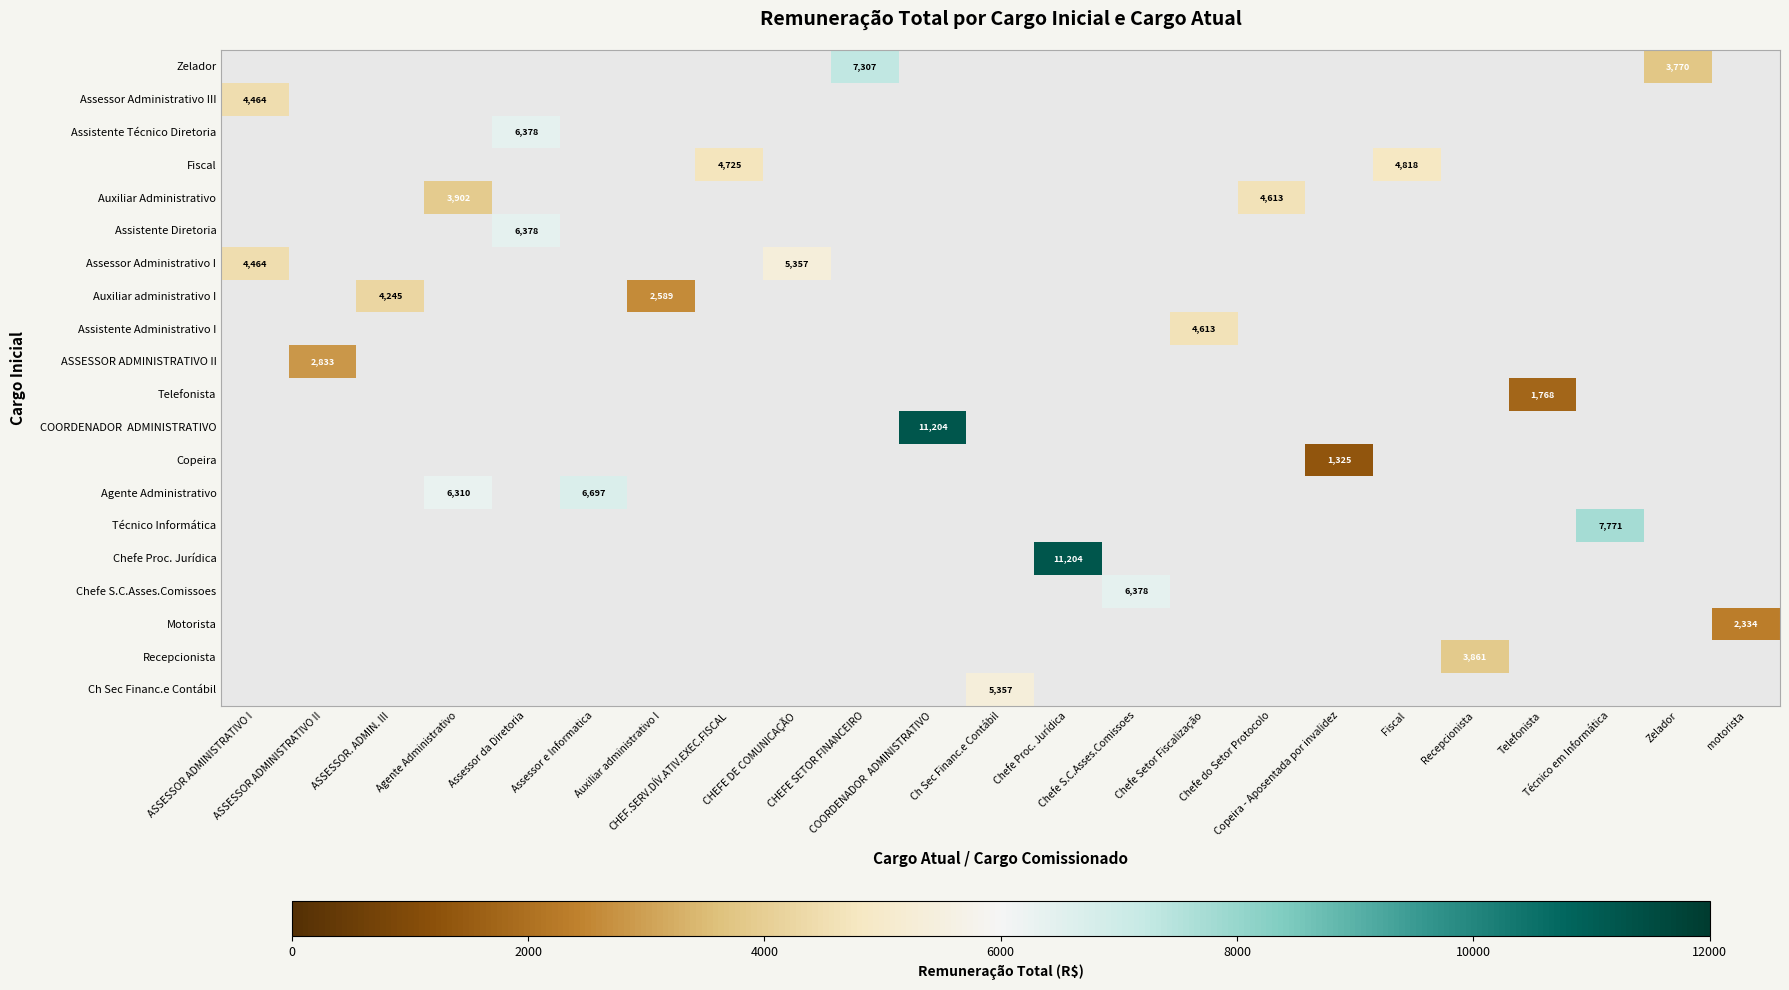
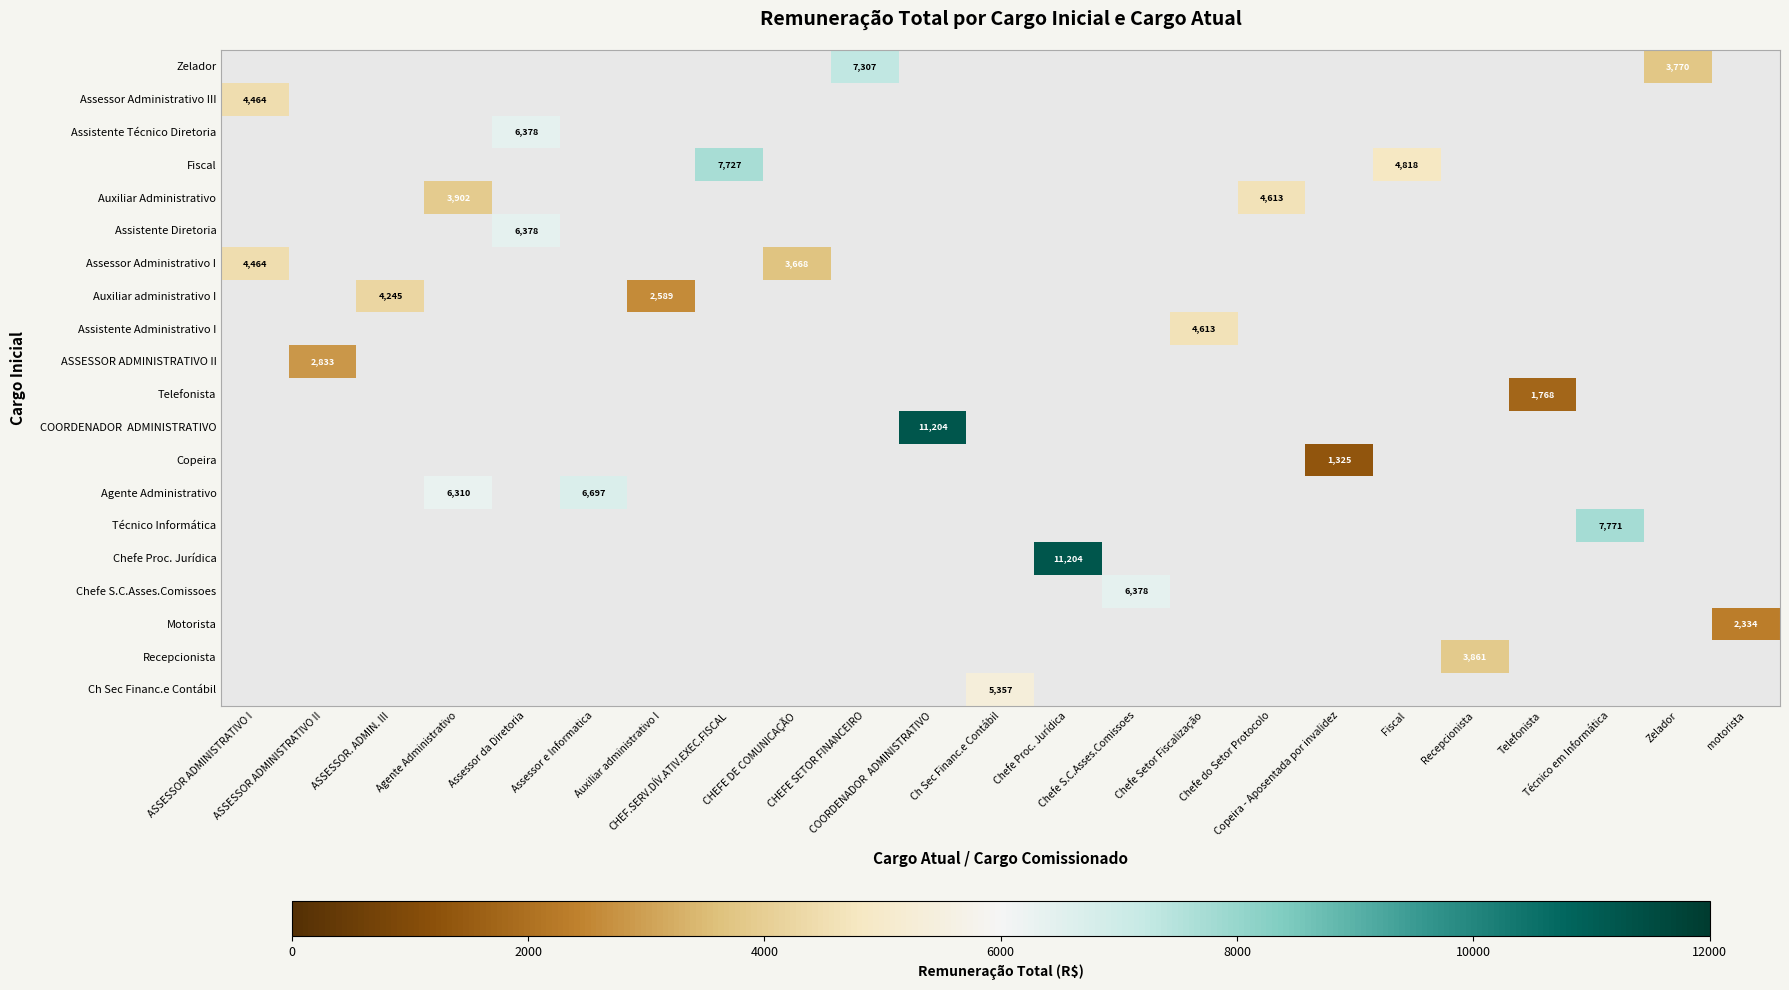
  {
    "Zelador": {
      "CHEFE SETOR FINANCEIRO": "7,307",
      "Zelador": "3,770"
    },
    "Assessor Administrativo III": {
      "ASSESSOR ADMINISTRATIVO I": "4,464"
    },
    "Assistente Técnico Diretoria": {
      "Assessor da Diretoria": "6,378"
    },
    "Fiscal": {
-     "CHEF.SERV.DÍV.ATIV.EXEC.FISCAL": "4,725",
+     "CHEF.SERV.DÍV.ATIV.EXEC.FISCAL": "7,727",
      "Fiscal": "4,818"
    },
    "Auxiliar Administrativo": {
      "Agente Administrativo": "3,902",
      "Chefe do Setor Protocolo": "4,613"
    },
    "Assistente Diretoria": {
      "Assessor da Diretoria": "6,378"
    },
    "Assessor Administrativo I": {
      "ASSESSOR ADMINISTRATIVO I": "4,464",
-     "CHEFE DE COMUNICAÇÃO": "5,357"
+     "CHEFE DE COMUNICAÇÃO": "3,668"
    },
    "Auxiliar administrativo I": {
      "ASSESSOR. ADMIN. III": "4,245",
      "Auxiliar administrativo I": "2,589"
    },
    "Assistente Administrativo I": {
      "Chefe Setor Fiscalização": "4,613"
    },
    "ASSESSOR ADMINISTRATIVO II": {
      "ASSESSOR ADMINISTRATIVO II": "2,833"
    },
    "Telefonista": {
      "Telefonista": "1,768"
    },
    "COORDENADOR ADMINISTRATIVO": {
      "COORDENADOR ADMINISTRATIVO": "11,204"
    },
    "Copeira": {
      "Copeira - Aposentada por invalidez": "1,325"
    },
    "Agente Administrativo": {
      "Agente Administrativo": "6,310",
      "Assessor e Informatica": "6,697"
    },
    "Técnico Informática": {
      "Técnico em Informática": "7,771"
    },
    "Chefe Proc. Jurídica": {
      "Chefe Proc. Jurídica": "11,204"
    },
    "Chefe S.C.Asses.Comissoes": {
      "Chefe S.C.Asses.Comissoes": "6,378"
    },
    "Motorista": {
      "motorista": "2,334"
    },
    "Recepcionista": {
      "Recepcionista": "3,861"
    },
    "Ch Sec Financ.e Contábil": {
      "Ch Sec Financ.e Contábil": "5,357"
    }
  }
